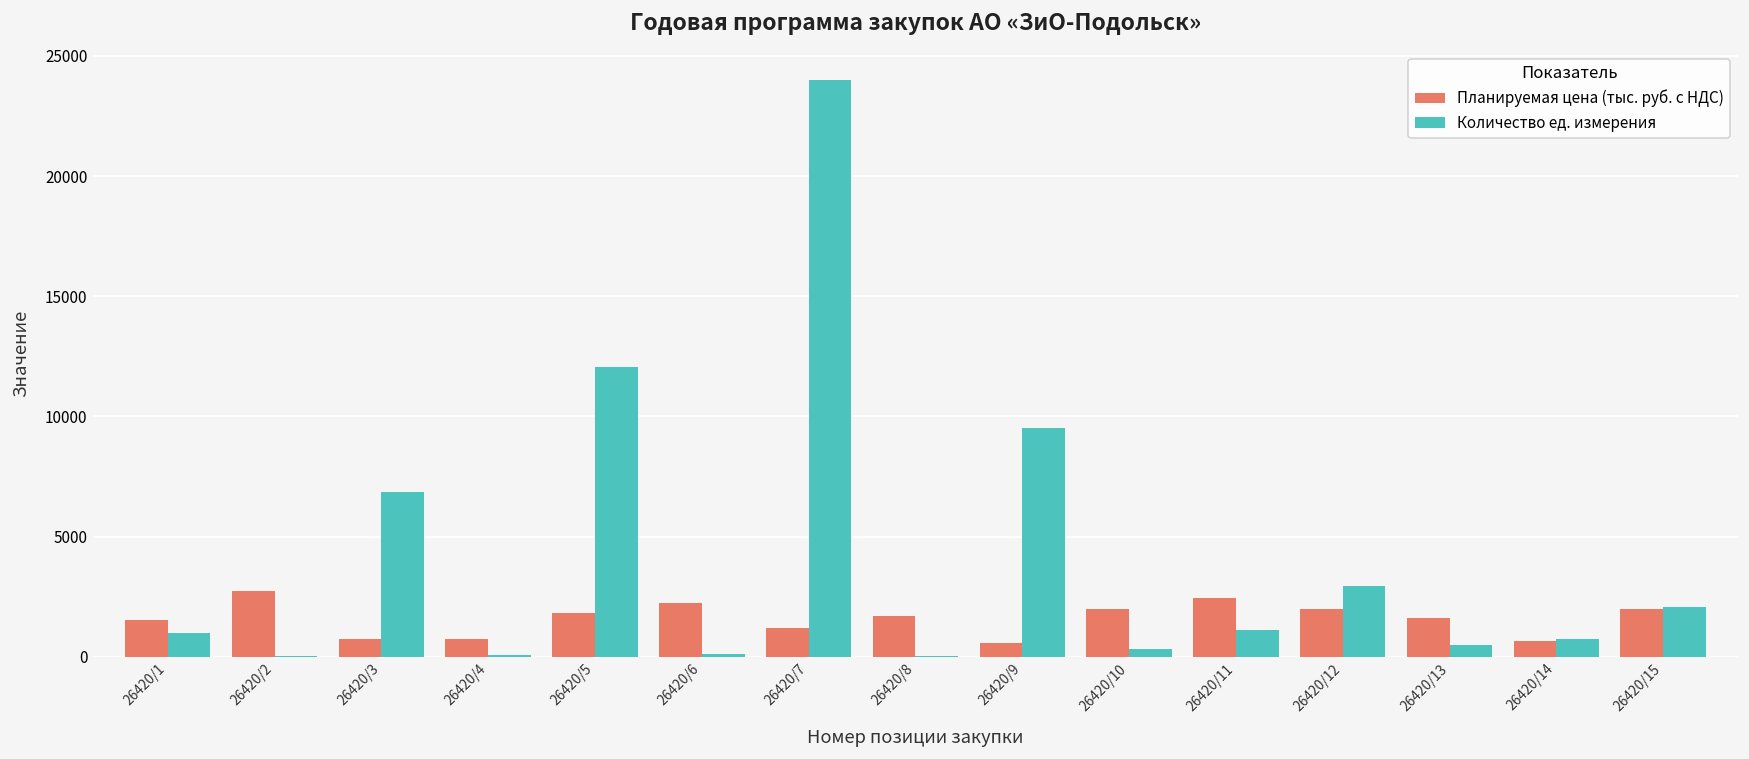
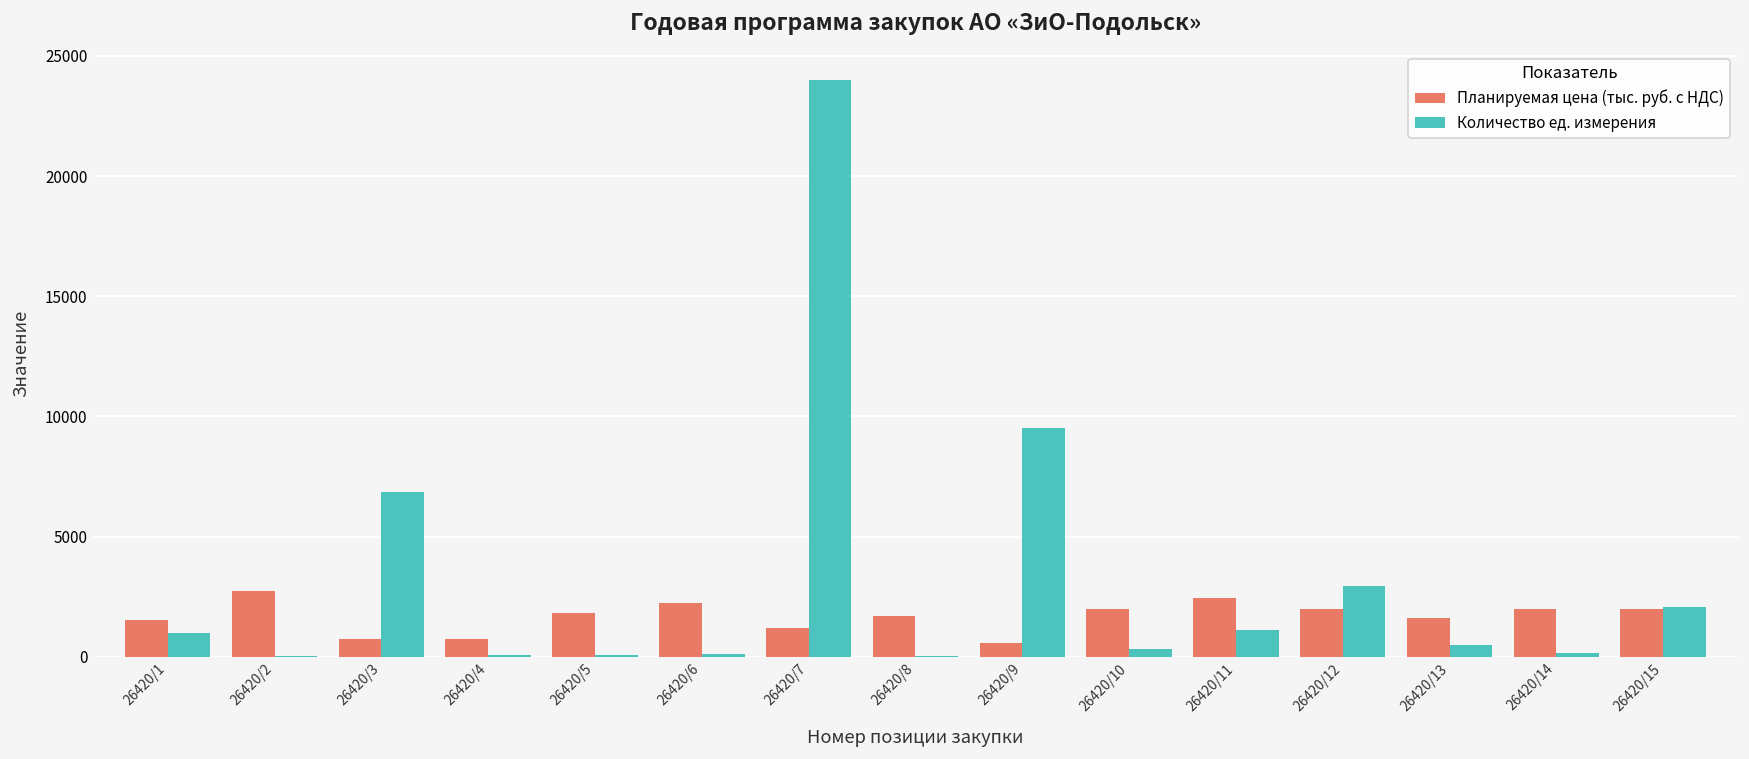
  {
    "Планируемая цена (тыс. руб. с НДС)": {
      "26420/1": 1500,
      "26420/2": 2700,
      "26420/3": 700,
      "26420/4": 800,
      "26420/5": 1800,
      "26420/6": 2200,
      "26420/7": 1200,
      "26420/8": 1700,
      "26420/9": 600,
      "26420/10": 2000,
      "26420/11": 2400,
      "26420/12": 2000,
      "26420/13": 1600,
-     "26420/14": 700,
+     "26420/14": 2000,
      "26420/15": 2000
    },
    "Количество ед. измерения": {
      "26420/1": 1000,
      "26420/3": 6900,
-     "26420/5": 12100,
+     "26420/5": 100,
      "26420/7": 24000,
      "26420/9": 9500,
      "26420/10": 300,
      "26420/11": 1100,
      "26420/12": 3000,
      "26420/13": 500,
-     "26420/14": 700,
+     "26420/14": 200,
      "26420/15": 2100
    }
  }
